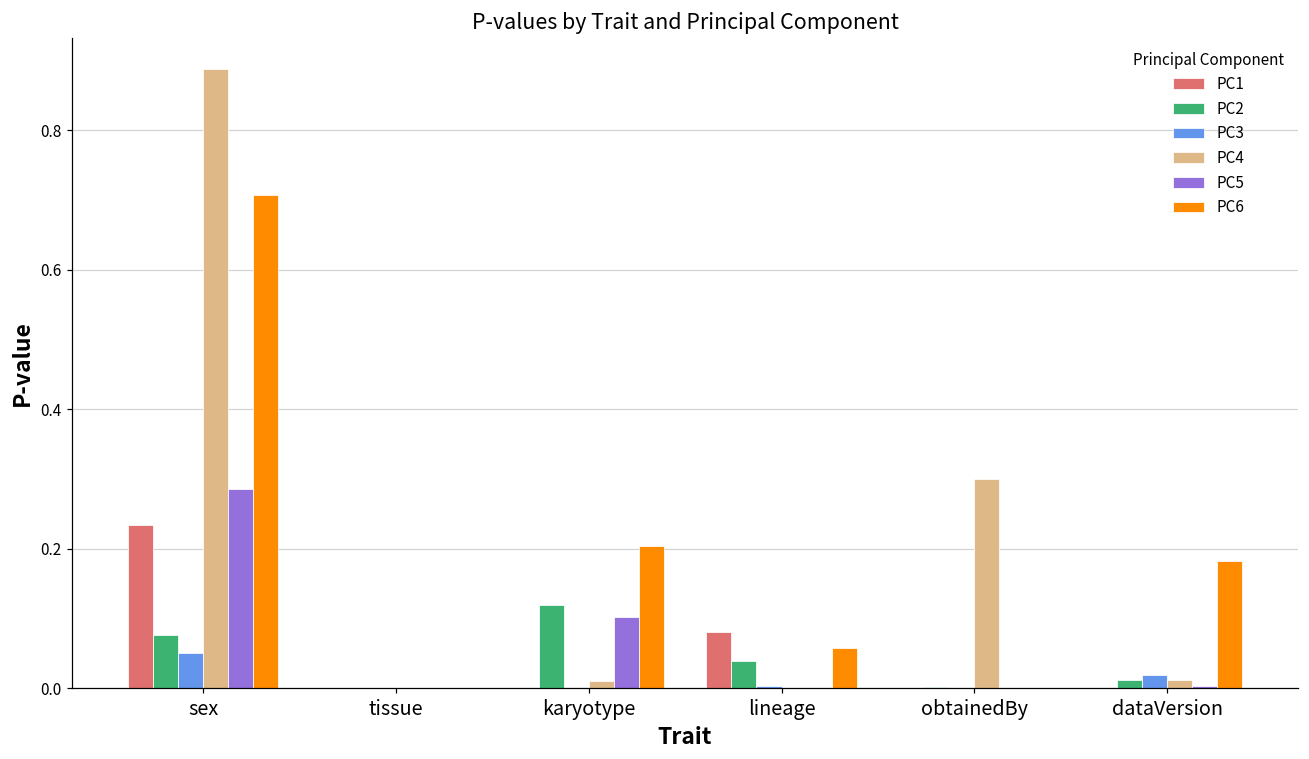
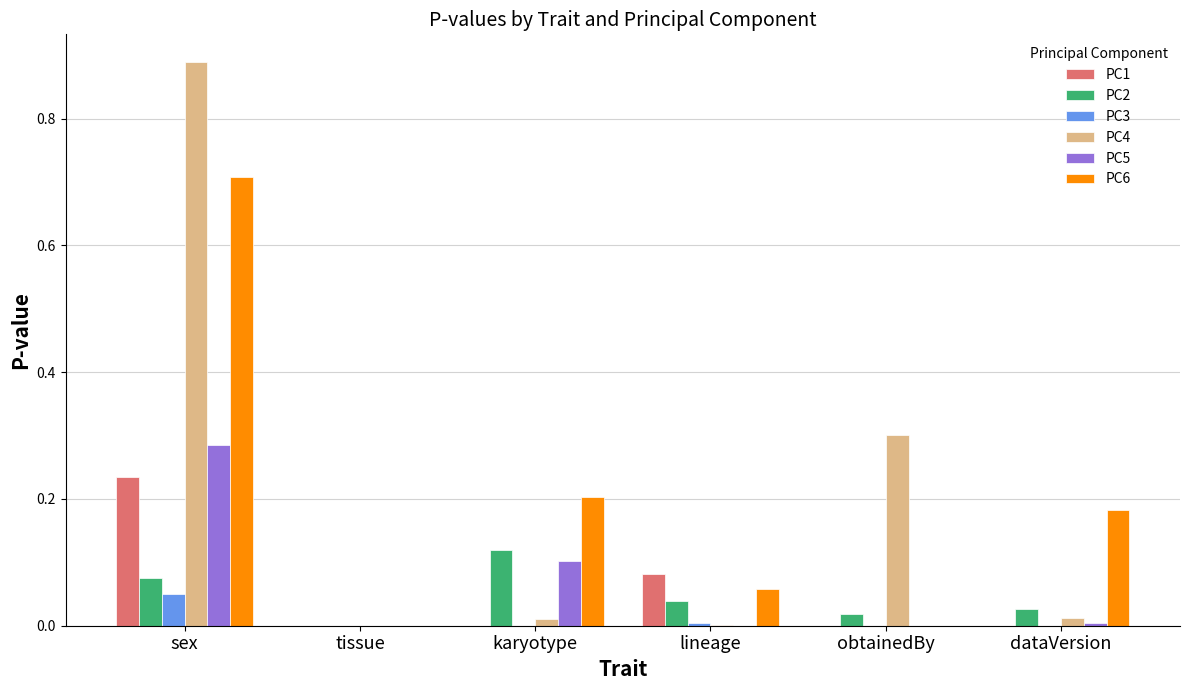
  {
    "PC1": {
      "sex": 0.23,
      "lineage": 0.08
    },
    "PC2": {
      "sex": 0.08,
      "karyotype": 0.12,
      "lineage": 0.04,
-     "obtainedBy": 0.00,
-     "dataVersion": 0.01
+     "obtainedBy": 0.02,
+     "dataVersion": 0.03
    },
    "PC3": {
      "sex": 0.05,
      "lineage": 0.00,
-     "dataVersion": 0.02
+     "dataVersion": 0.00
    },
    "PC4": {
      "sex": 0.89,
      "karyotype": 0.01,
      "obtainedBy": 0.30,
      "dataVersion": 0.01
    },
    "PC5": {
      "sex": 0.29,
      "karyotype": 0.10
    },
    "PC6": {
      "sex": 0.71,
      "karyotype": 0.20,
      "lineage": 0.06,
      "dataVersion": 0.18
    }
  }
